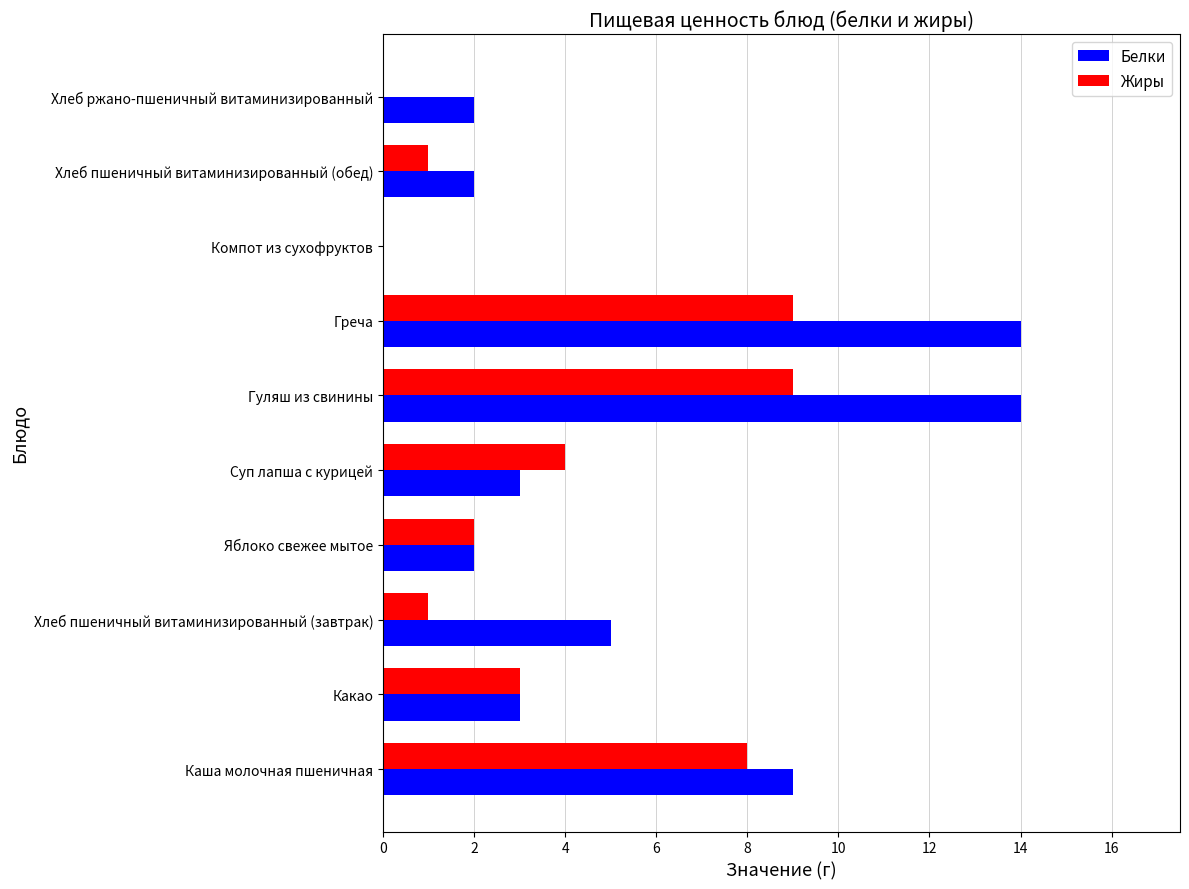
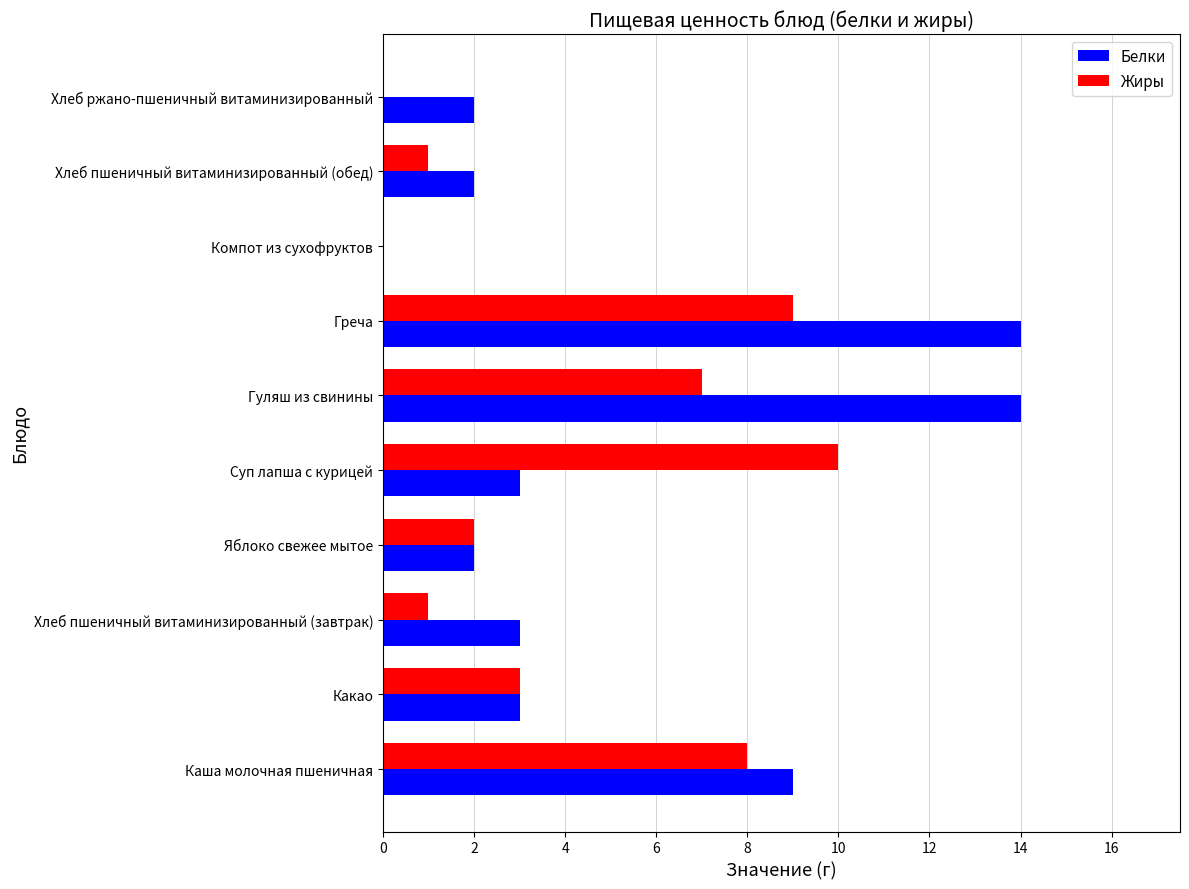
  {
    "Белки": {
      "Хлеб ржано-пшеничный витаминизированный": 2,
      "Хлеб пшеничный витаминизированный (обед)": 2,
      "Компот из сухофруктов": 0,
      "Греча": 14,
      "Гуляш из свинины": 14,
      "Суп лапша с курицей": 3,
      "Яблоко свежее мытое": 2,
-     "Хлеб пшеничный витаминизированный (завтрак)": 5,
+     "Хлеб пшеничный витаминизированный (завтрак)": 3,
      "Какао": 3,
      "Каша молочная пшеничная": 9
    },
    "Жиры": {
      "Хлеб ржано-пшеничный витаминизированный": 0,
      "Хлеб пшеничный витаминизированный (обед)": 1,
      "Компот из сухофруктов": 0,
      "Греча": 9,
-     "Гуляш из свинины": 9,
-     "Суп лапша с курицей": 4,
+     "Гуляш из свинины": 7,
+     "Суп лапша с курицей": 10,
      "Яблоко свежее мытое": 2,
      "Хлеб пшеничный витаминизированный (завтрак)": 1,
      "Какао": 3,
      "Каша молочная пшеничная": 8
    }
  }
